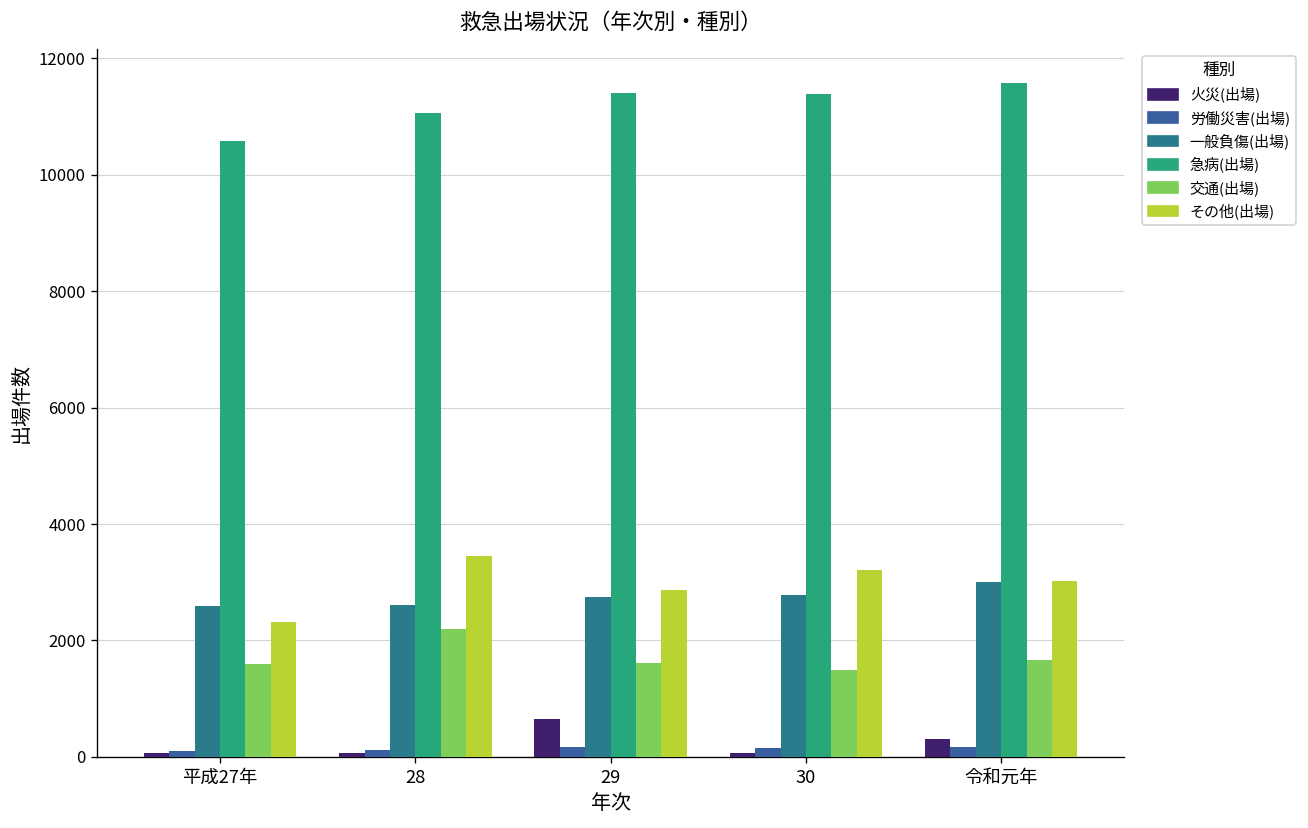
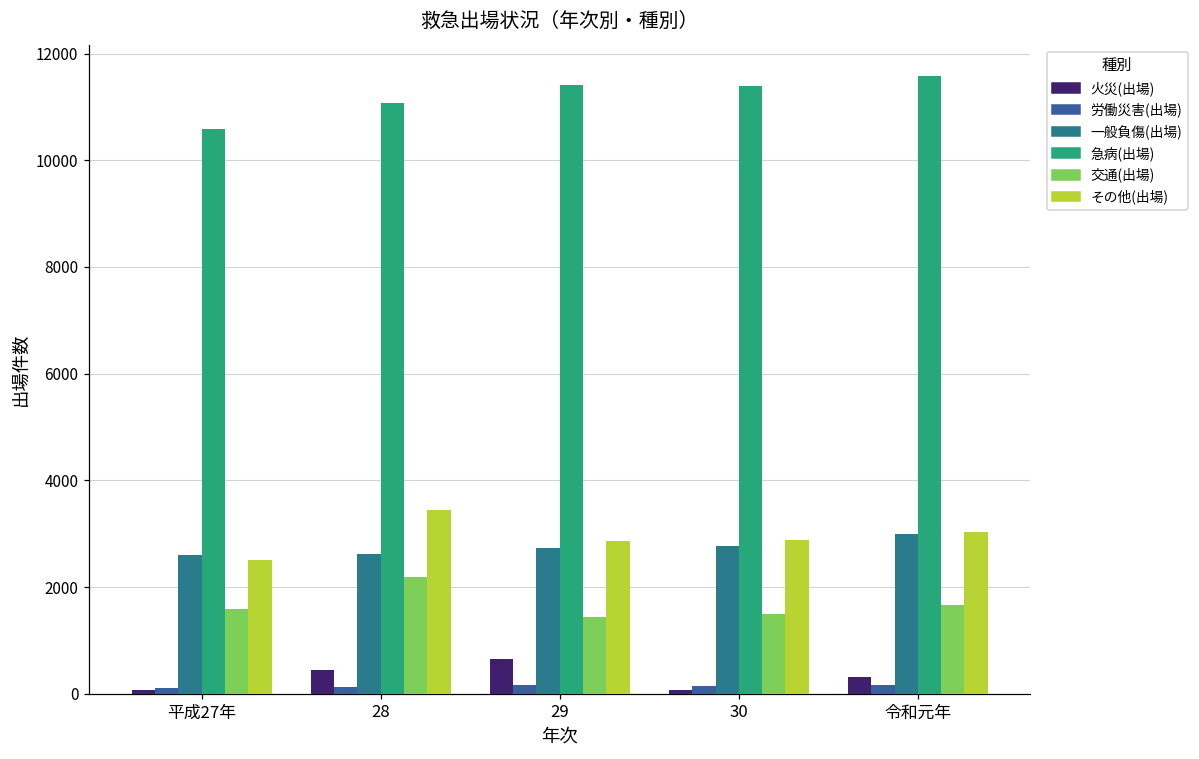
  {
    "火災(出場)": {
      "平成27年": 100,
-     "28": 100,
+     "28": 400,
      "29": 700,
      "30": 100,
      "令和元年": 300
    },
    "交通(出場)": {
      "平成27年": 1600,
      "28": 2200,
-     "29": 1600,
+     "29": 1400,
      "30": 1500,
      "令和元年": 1700
    },
    "その他(出場)": {
-     "平成27年": 2300,
+     "平成27年": 2500,
      "28": 3500,
      "29": 2900,
-     "30": 3200,
+     "30": 2900,
      "令和元年": 3000
    }
  }
